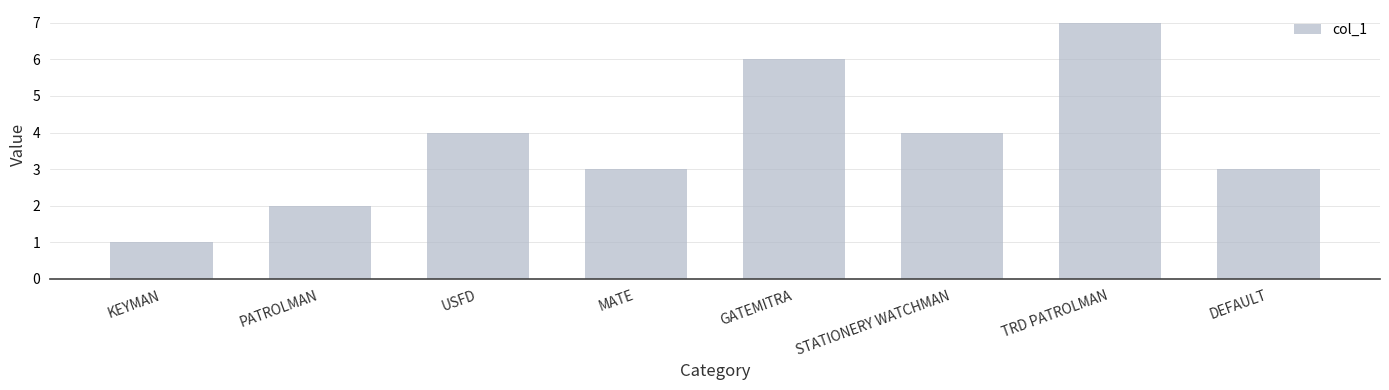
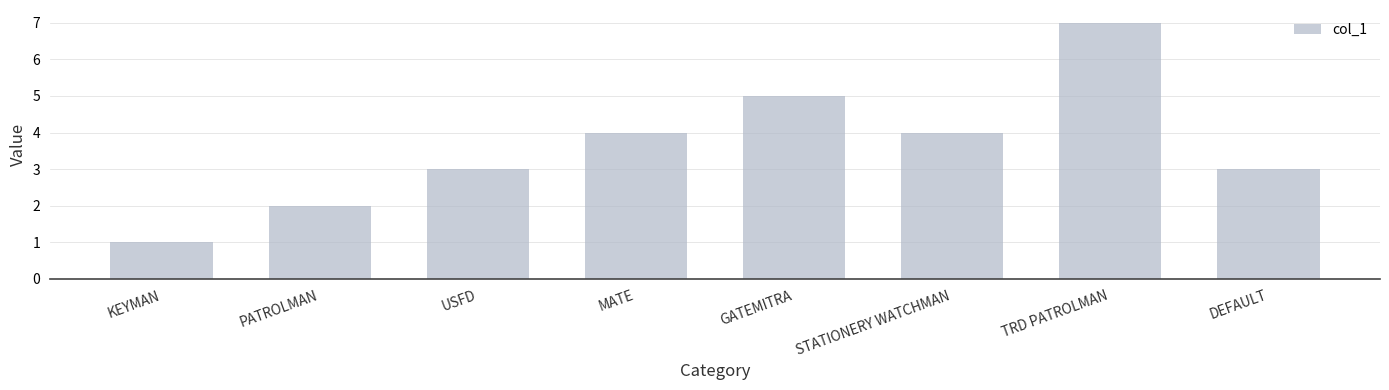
  {
    "KEYMAN": 1,
    "PATROLMAN": 2,
-   "USFD": 4,
-   "MATE": 3,
-   "GATEMITRA": 6,
+   "USFD": 3,
+   "MATE": 4,
+   "GATEMITRA": 5,
    "STATIONERY WATCHMAN": 4,
    "TRD PATROLMAN": 7,
    "DEFAULT": 3
  }
